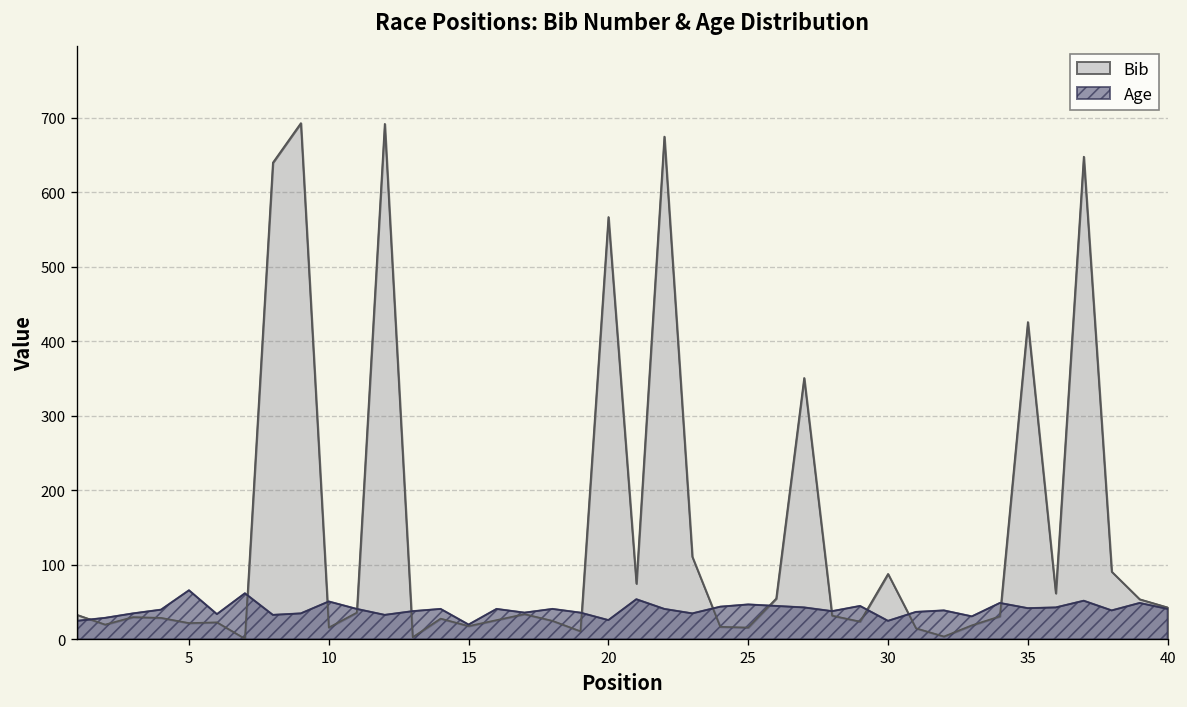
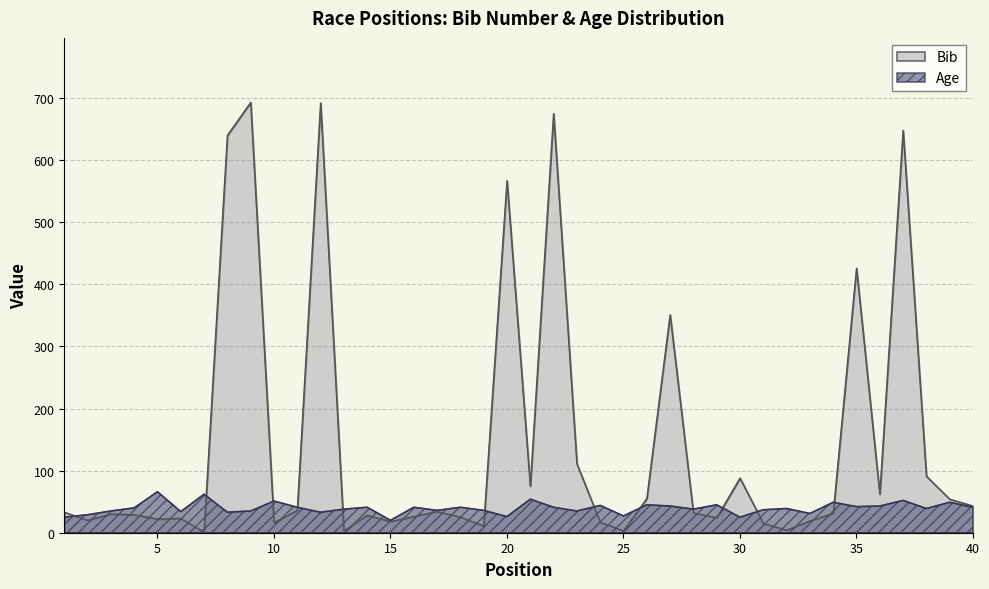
  {
    "Bib": {
      "5": 20,
      "10": 20,
      "20": 570,
-     "25": 20,
+     "25": 0,
      "30": 90,
      "35": 430
    },
    "Age": {
      "5": 70,
      "10": 50,
      "20": 30,
-     "25": 50,
+     "25": 30,
      "30": 30,
      "35": 40
    }
  }
